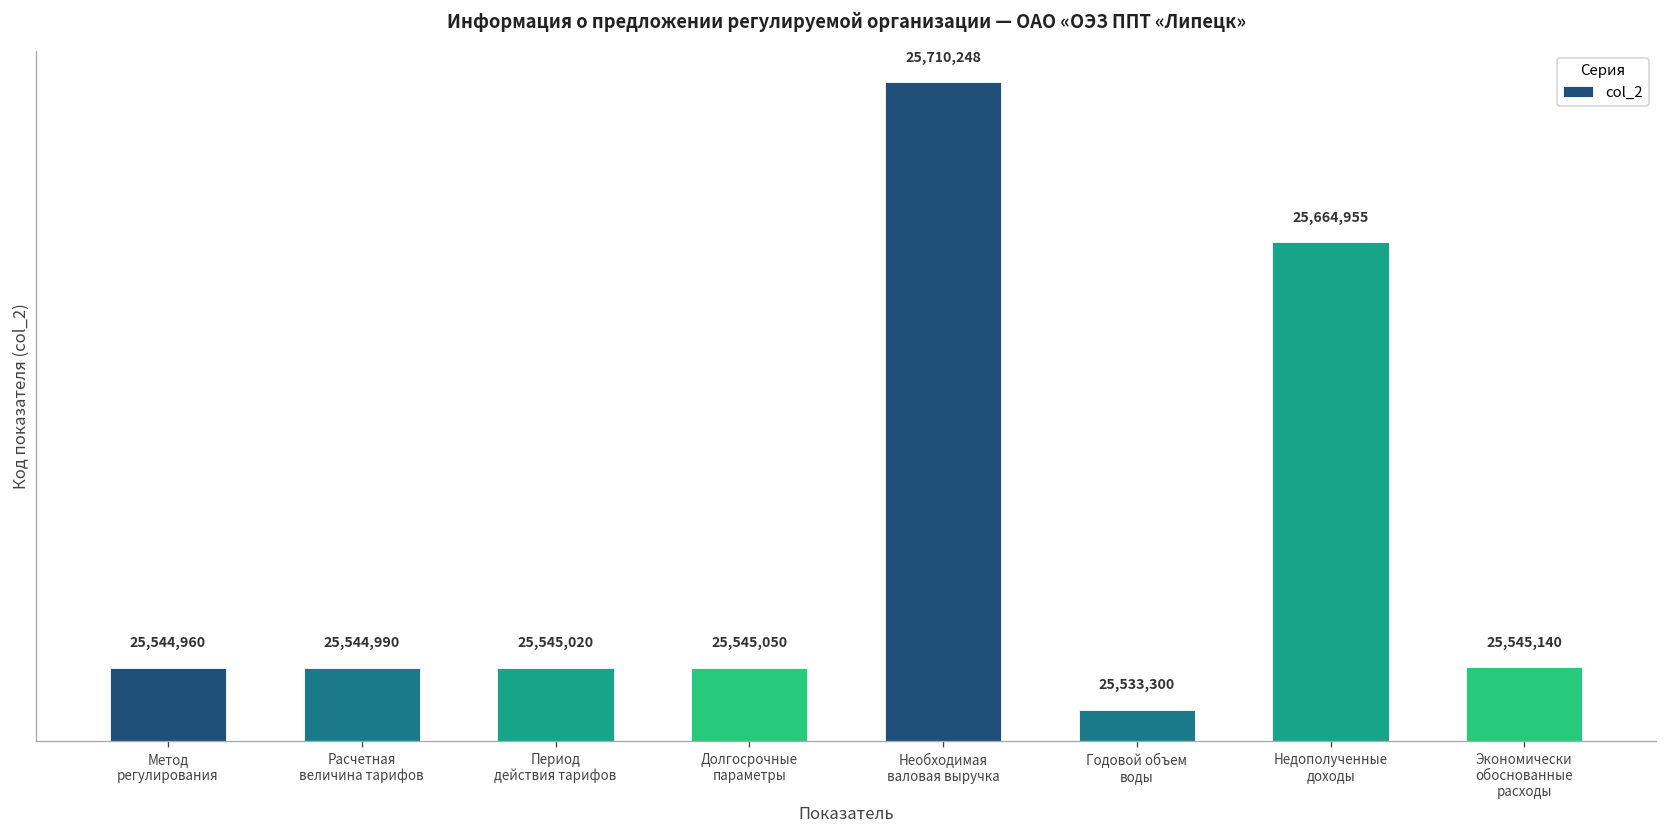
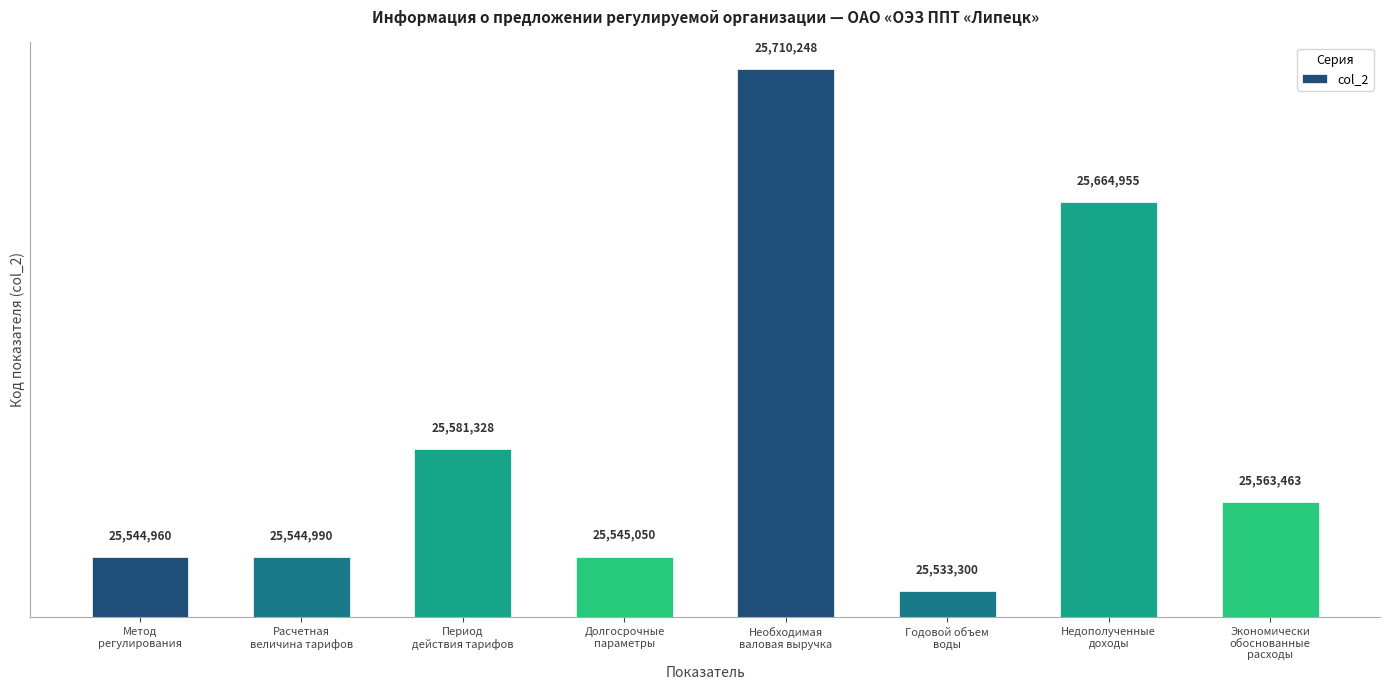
  {
    "Метод регулирования": "25,544,960",
    "Расчетная величина тарифов": "25,544,990",
-   "Период действия тарифов": "25,545,020",
+   "Период действия тарифов": "25,581,328",
    "Долгосрочные параметры": "25,545,050",
    "Необходимая валовая выручка": "25,710,248",
    "Годовой объем воды": "25,533,300",
    "Недополученные доходы": "25,664,955",
-   "Экономически обоснованные расходы": "25,545,140"
+   "Экономически обоснованные расходы": "25,563,463"
  }
